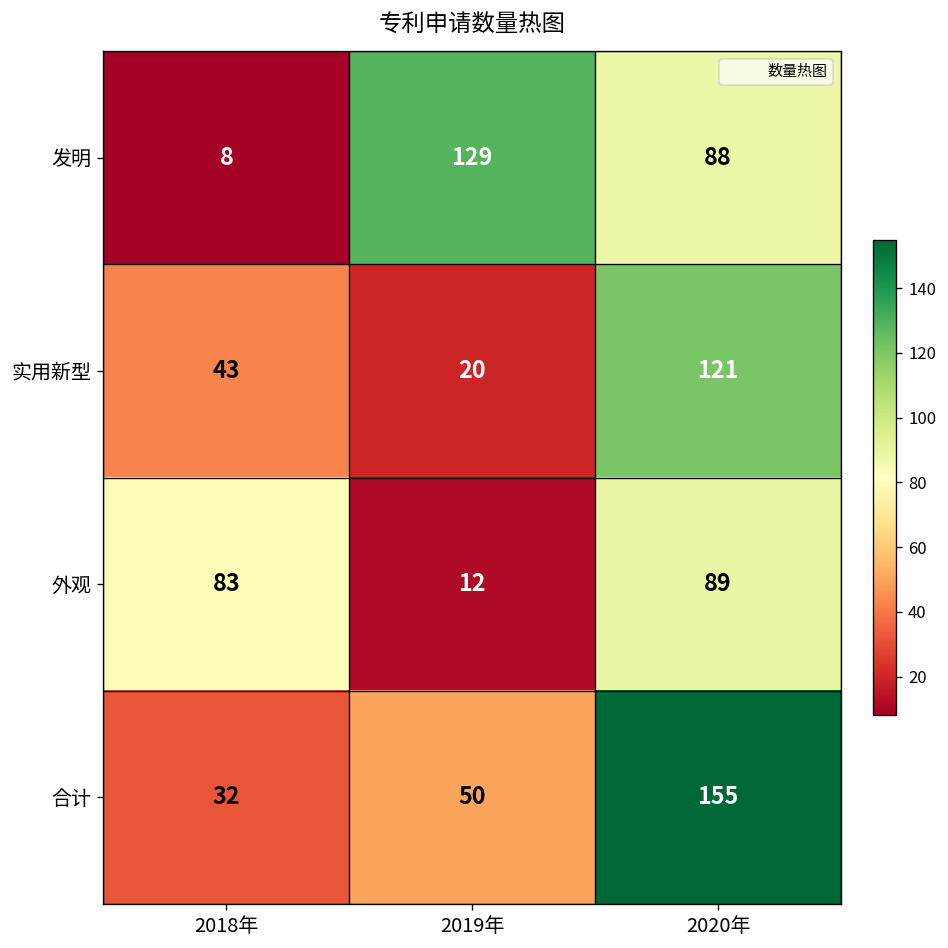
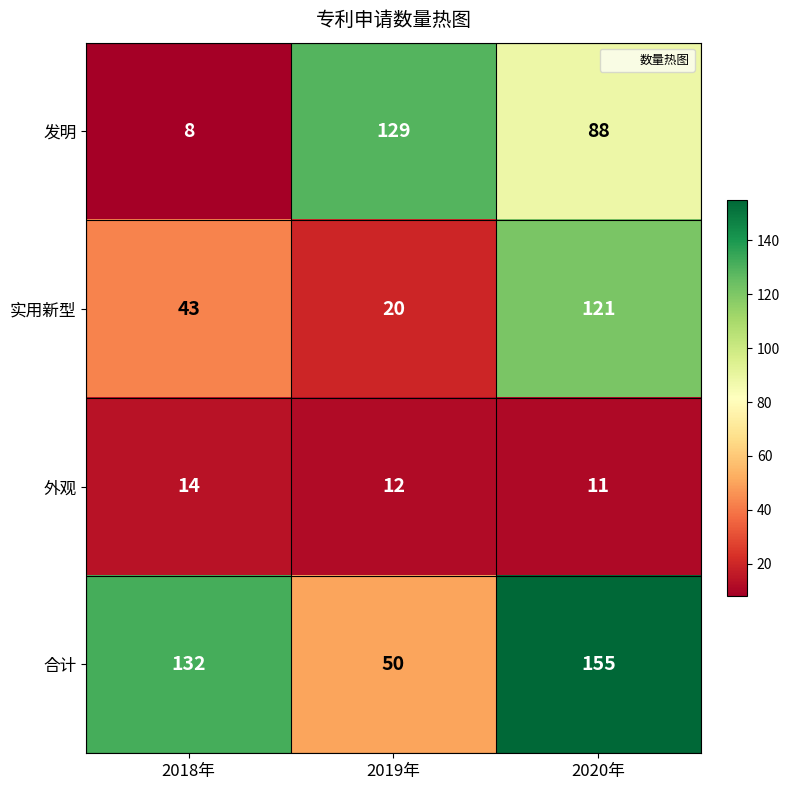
  {
    "发明": {
      "2018年": 8,
      "2019年": 129,
      "2020年": 88
    },
    "实用新型": {
      "2018年": 43,
      "2019年": 20,
      "2020年": 121
    },
    "外观": {
-     "2018年": 83,
+     "2018年": 14,
      "2019年": 12,
-     "2020年": 89
+     "2020年": 11
    },
    "合计": {
-     "2018年": 32,
+     "2018年": 132,
      "2019年": 50,
      "2020年": 155
    }
  }
